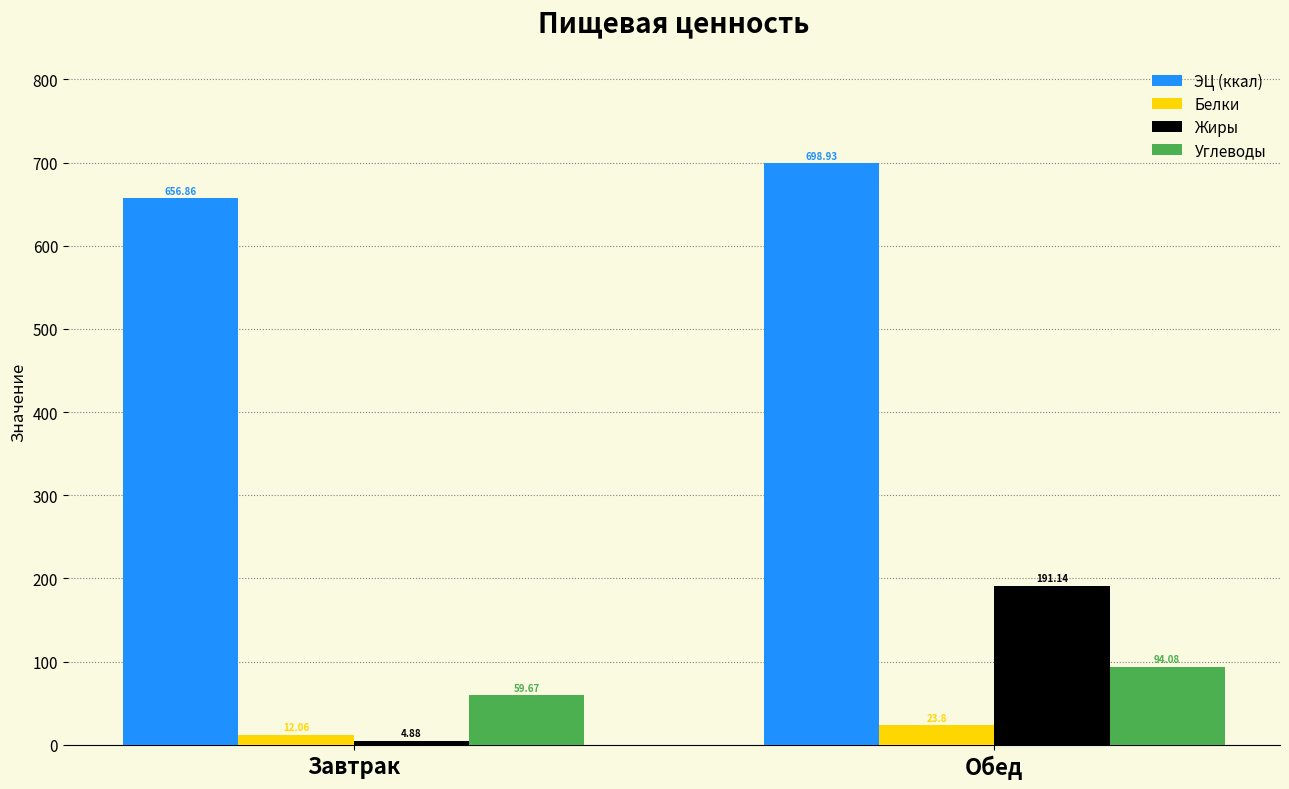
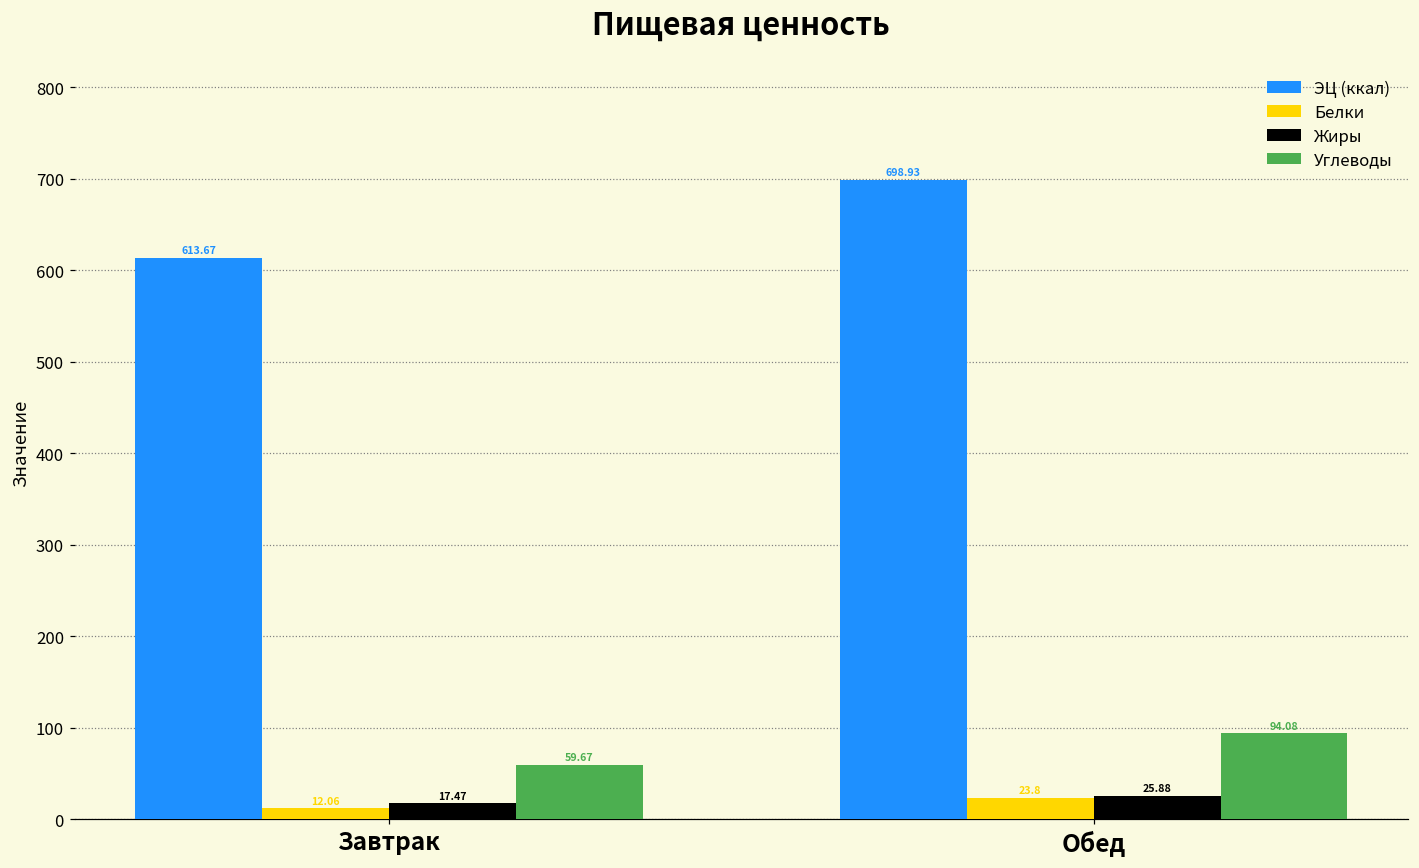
  {
    "ЭЦ (ккал)": {
-     "Завтрак": 656.86,
+     "Завтрак": 613.67,
      "Обед": 698.93
    },
    "Белки": {
      "Завтрак": 12.06,
      "Обед": 23.8
    },
    "Жиры": {
-     "Завтрак": 4.88,
-     "Обед": 191.14
+     "Завтрак": 17.47,
+     "Обед": 25.88
    },
    "Углеводы": {
      "Завтрак": 59.67,
      "Обед": 94.08
    }
  }
